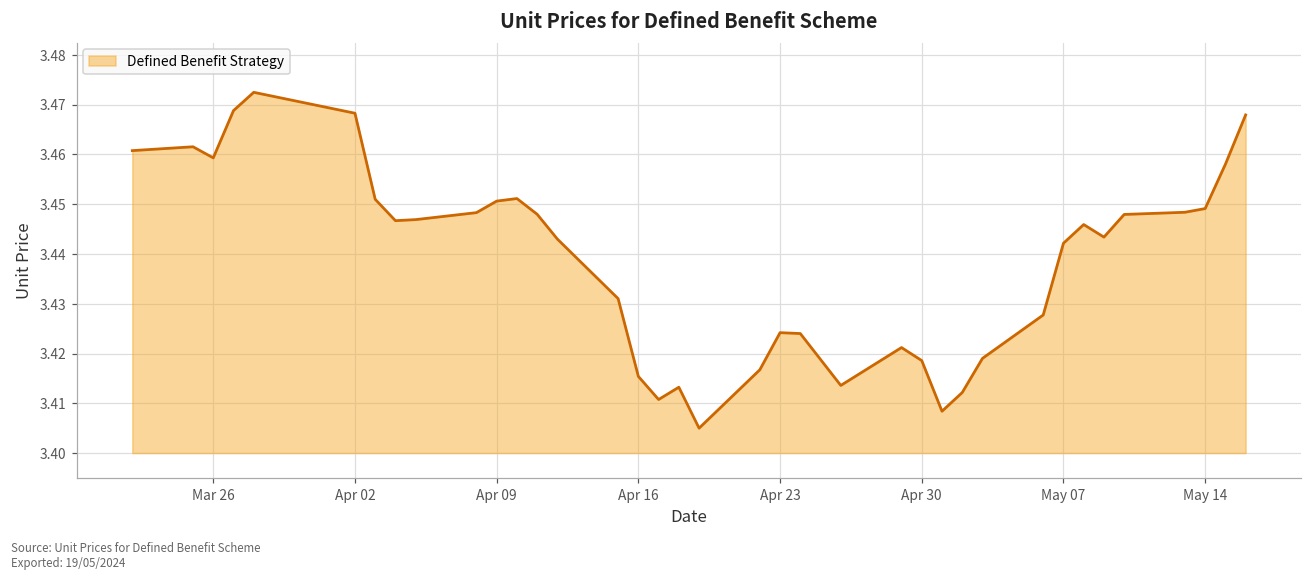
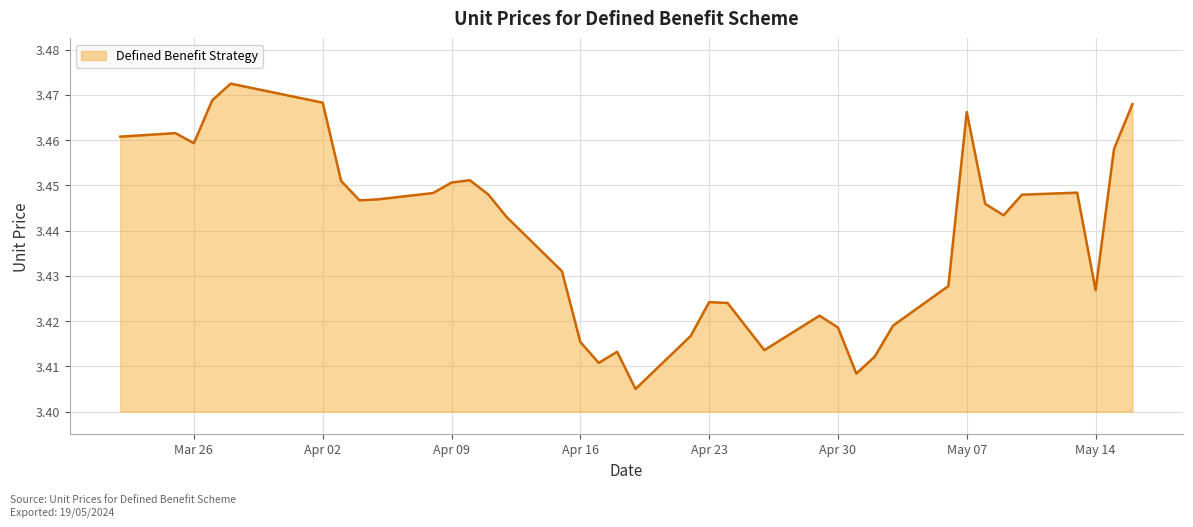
  {
    "Mar 26": 3.459,
    "Apr 02": 3.468,
    "Apr 09": 3.451,
    "Apr 16": 3.415,
    "Apr 23": 3.424,
    "Apr 30": 3.419,
-   "May 07": 3.442,
-   "May 14": 3.449
+   "May 07": 3.466,
+   "May 14": 3.427
  }
